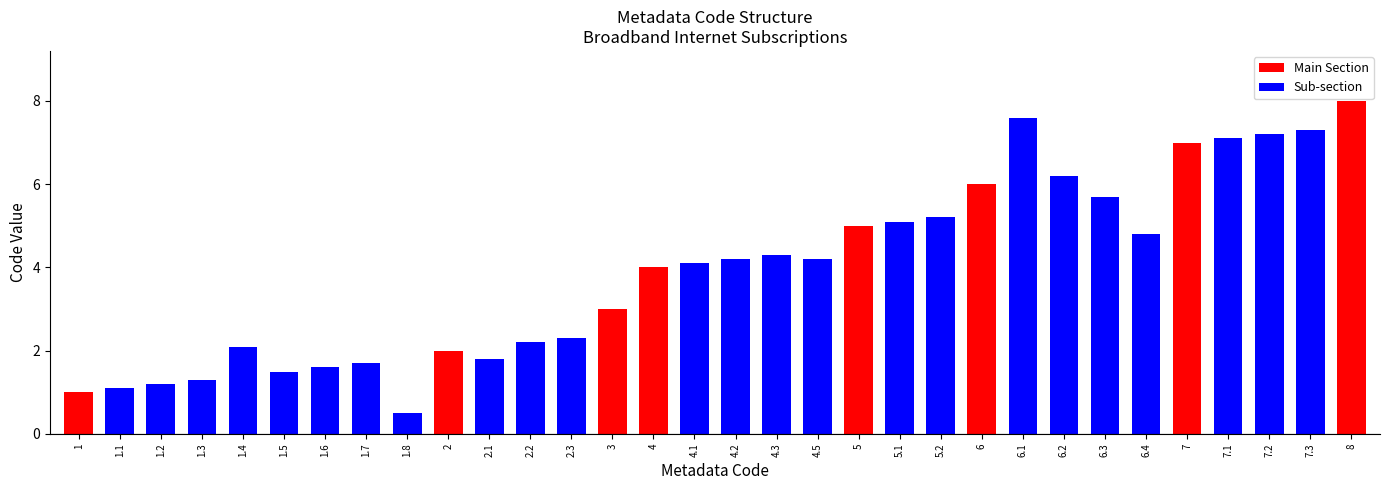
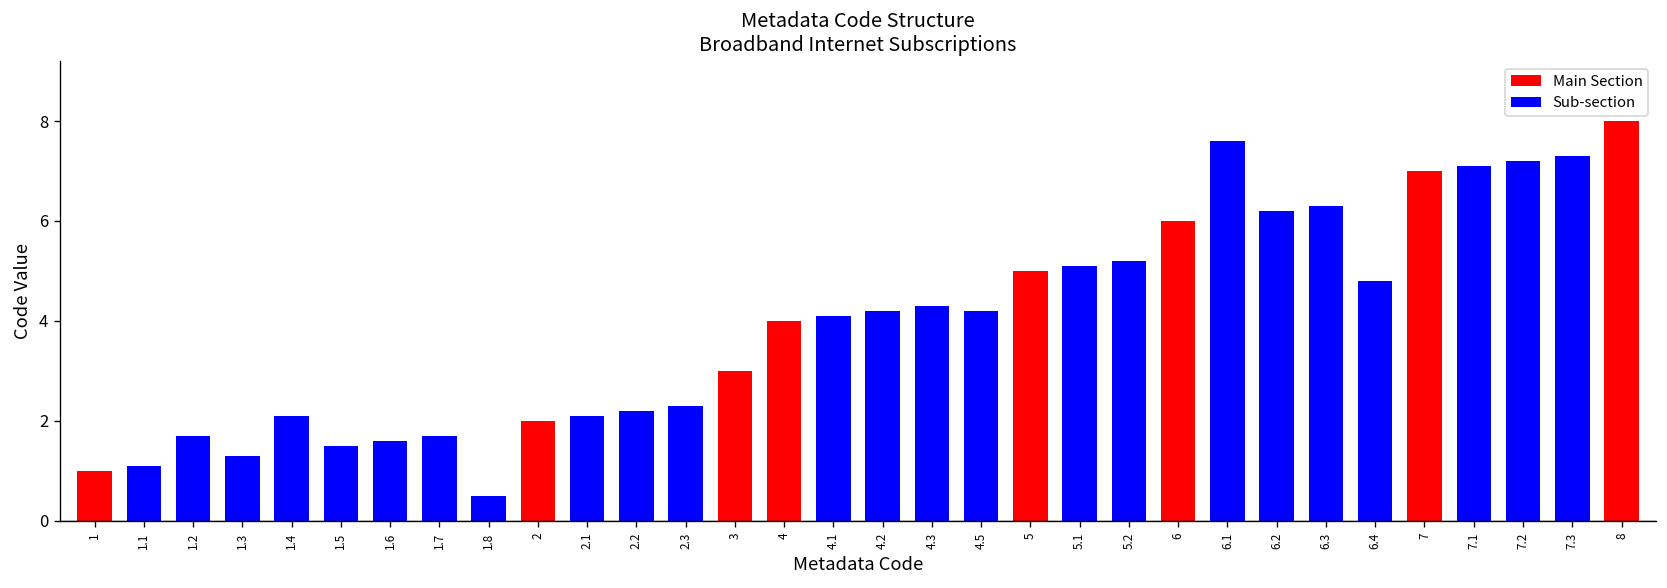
  {
    "Main Section": {
      "1": 1.0,
      "2": 2.0,
      "3": 3.0,
      "4": 4.0,
      "5": 5.0,
      "6": 6.0,
      "7": 7.0,
      "8": 8.0
    },
    "Sub-section": {
      "1.1": 1.1,
-     "1.2": 1.2,
+     "1.2": 1.7,
      "1.3": 1.3,
      "1.4": 2.1,
      "1.5": 1.5,
      "1.6": 1.6,
      "1.7": 1.7,
      "1.8": 0.5,
-     "2.1": 1.8,
+     "2.1": 2.1,
      "2.2": 2.2,
      "2.3": 2.3,
      "4.1": 4.1,
      "4.2": 4.2,
      "4.3": 4.3,
      "4.5": 4.2,
      "5.1": 5.1,
      "5.2": 5.2,
      "6.1": 7.6,
      "6.2": 6.2,
-     "6.3": 5.7,
+     "6.3": 6.3,
      "6.4": 4.8,
      "7.1": 7.1,
      "7.2": 7.2,
      "7.3": 7.3
    }
  }
